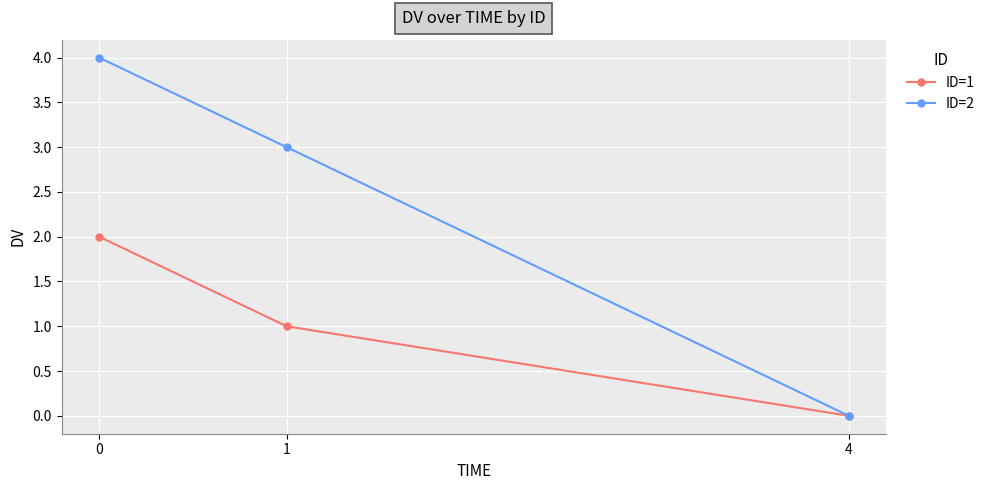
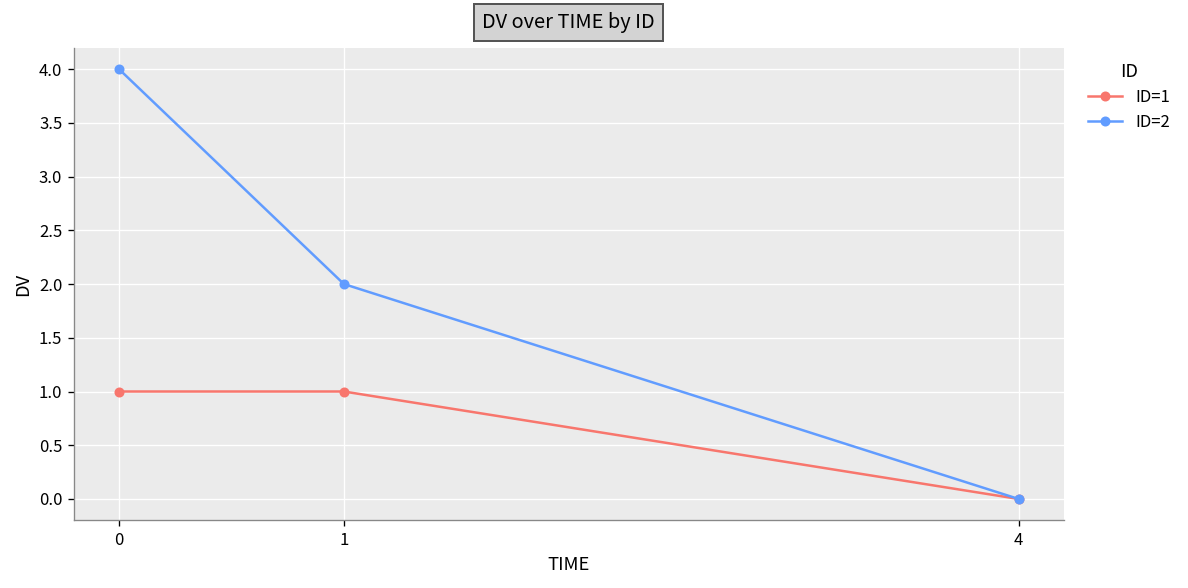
  {
    "ID=1": {
-     "0": 2,
+     "0": 1,
      "1": 1
    },
    "ID=2": {
      "0": 4,
-     "1": 3
+     "1": 2
    }
  }
